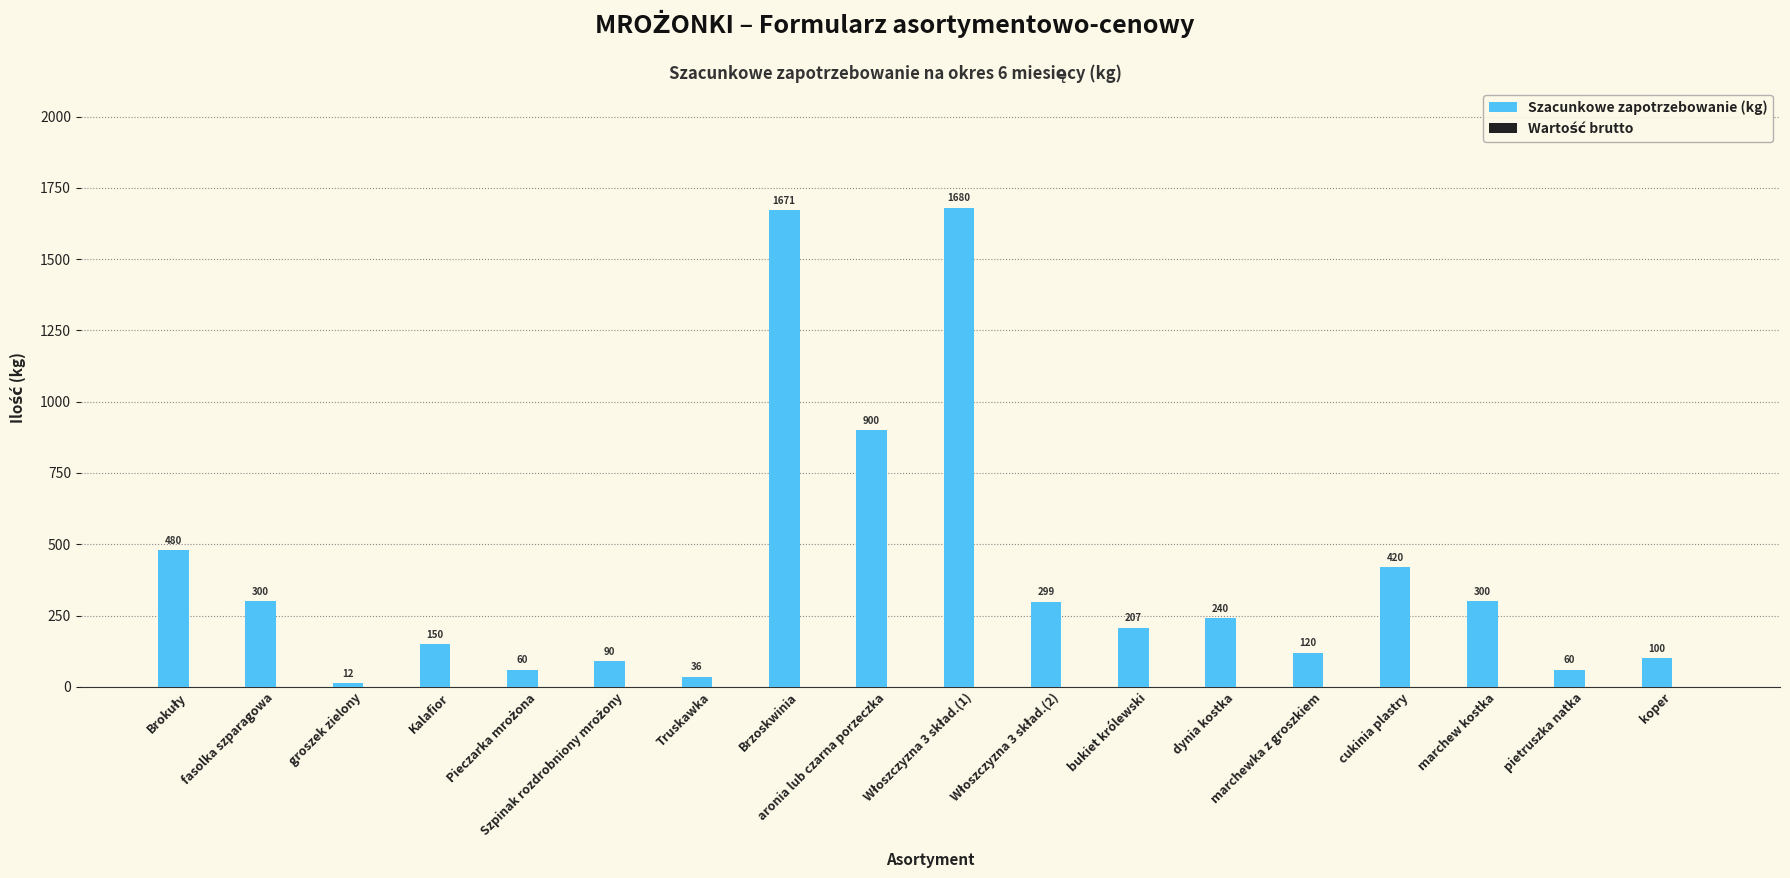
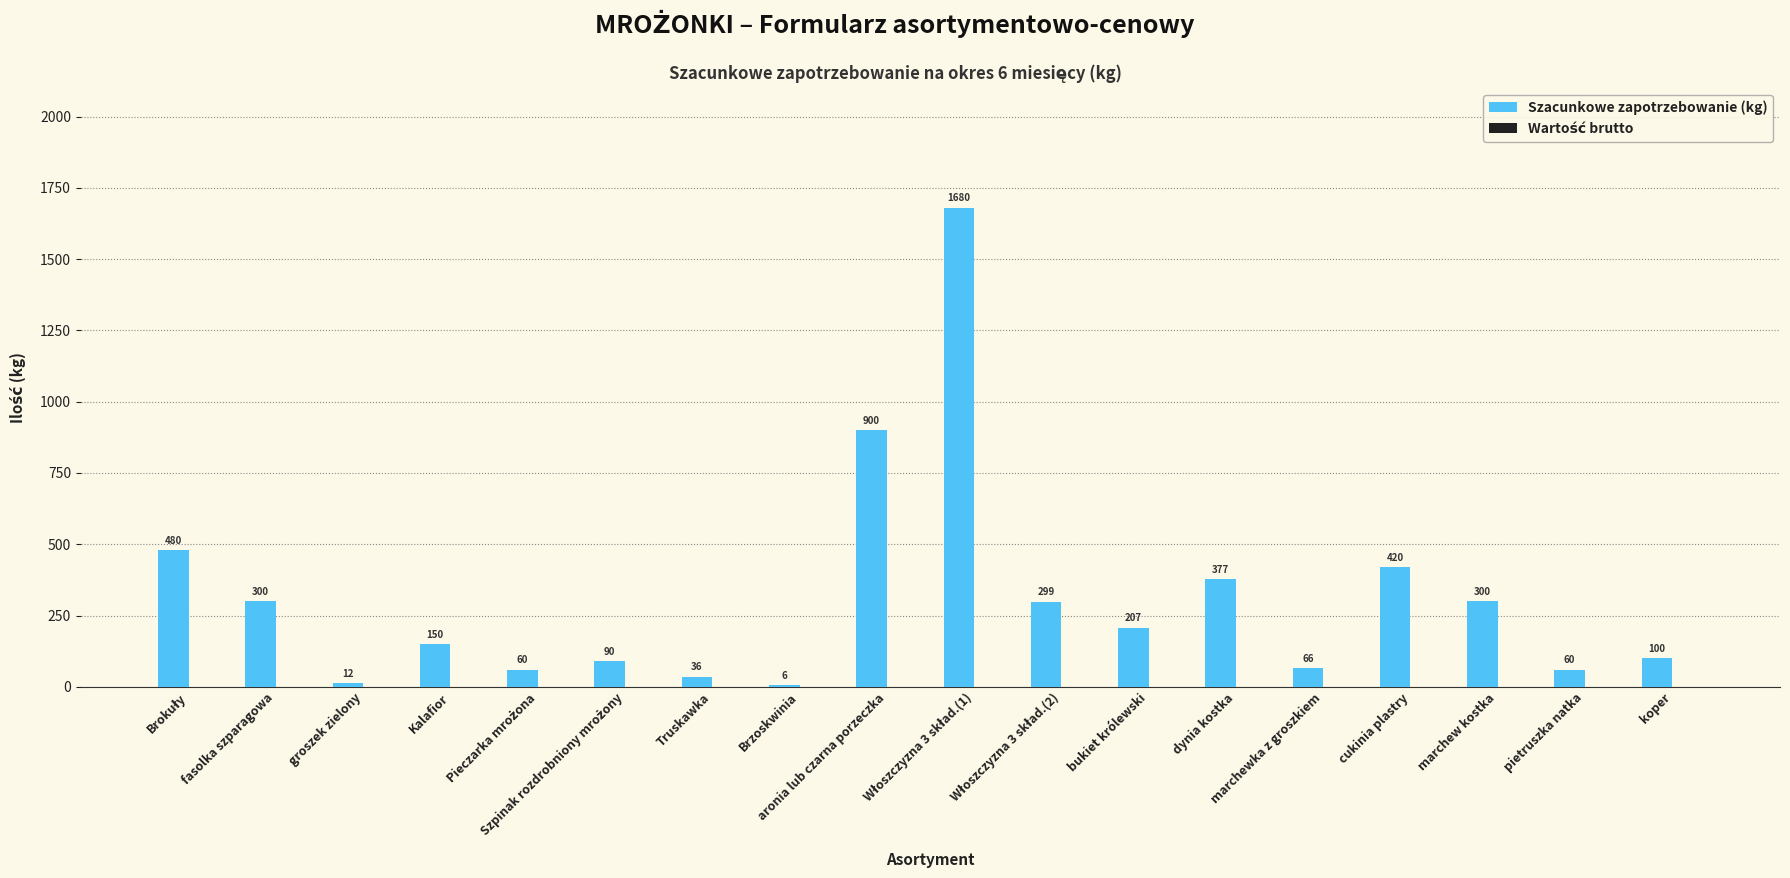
  {
    "Szacunkowe zapotrzebowanie (kg)": {
      "Brokuły": 480,
      "fasolka szparagowa": 300,
      "groszek zielony": 12,
      "Kalafior": 150,
      "Pieczarka mrożona": 60,
      "Szpinak rozdrobniony mrożony": 90,
      "Truskawka": 36,
-     "Brzoskwinia": 1671,
+     "Brzoskwinia": 6,
      "aronia lub czarna porzeczka": 900,
      "Włoszczyzna 3 skład.(1)": 1680,
      "Włoszczyzna 3 skład.(2)": 299,
      "bukiet królewski": 207,
-     "dynia kostka": 240,
-     "marchewka z groszkiem": 120,
+     "dynia kostka": 377,
+     "marchewka z groszkiem": 66,
      "cukinia plastry": 420,
      "marchew kostka": 300,
      "pietruszka natka": 60,
      "koper": 100
    },
    "Wartość brutto": {
      "Brokuły": 0,
      "fasolka szparagowa": 0,
      "groszek zielony": 0,
      "Kalafior": 0,
      "Pieczarka mrożona": 0,
      "Szpinak rozdrobniony mrożony": 0,
      "Truskawka": 0,
      "Brzoskwinia": 0,
      "aronia lub czarna porzeczka": 0,
      "Włoszczyzna 3 skład.(1)": 0,
      "Włoszczyzna 3 skład.(2)": 0,
      "bukiet królewski": 0,
      "dynia kostka": 0,
      "marchewka z groszkiem": 0,
      "cukinia plastry": 0,
      "marchew kostka": 0,
      "pietruszka natka": 0,
      "koper": 0
    }
  }
